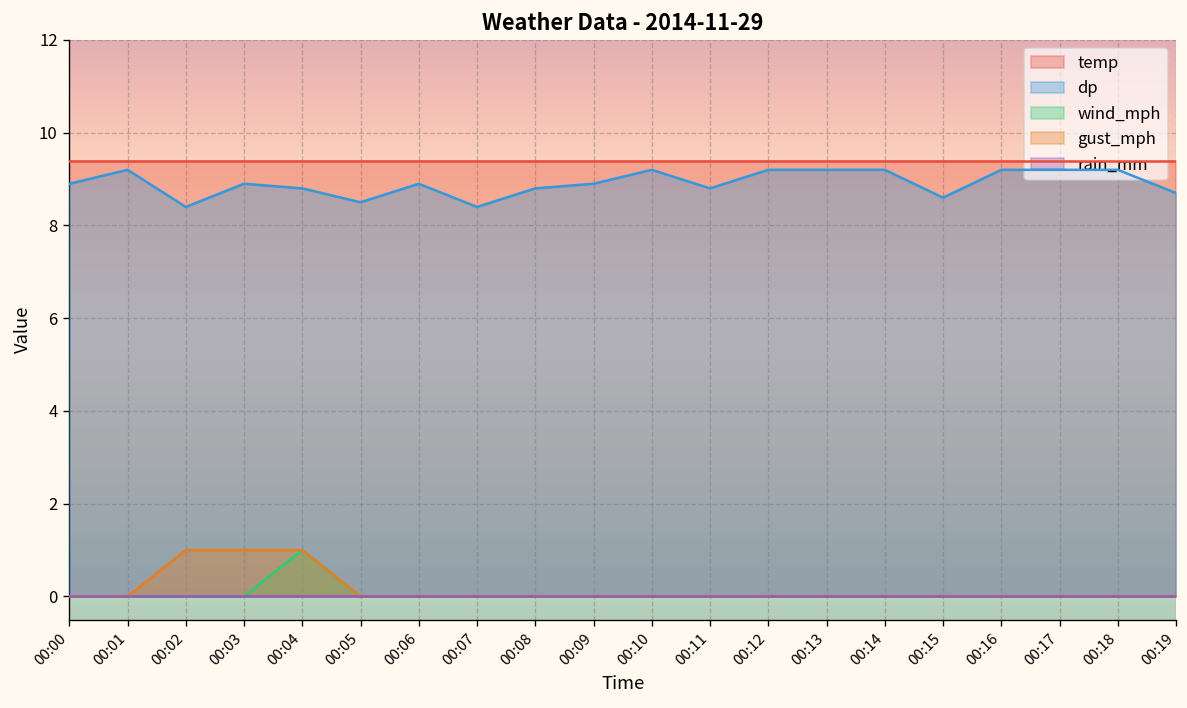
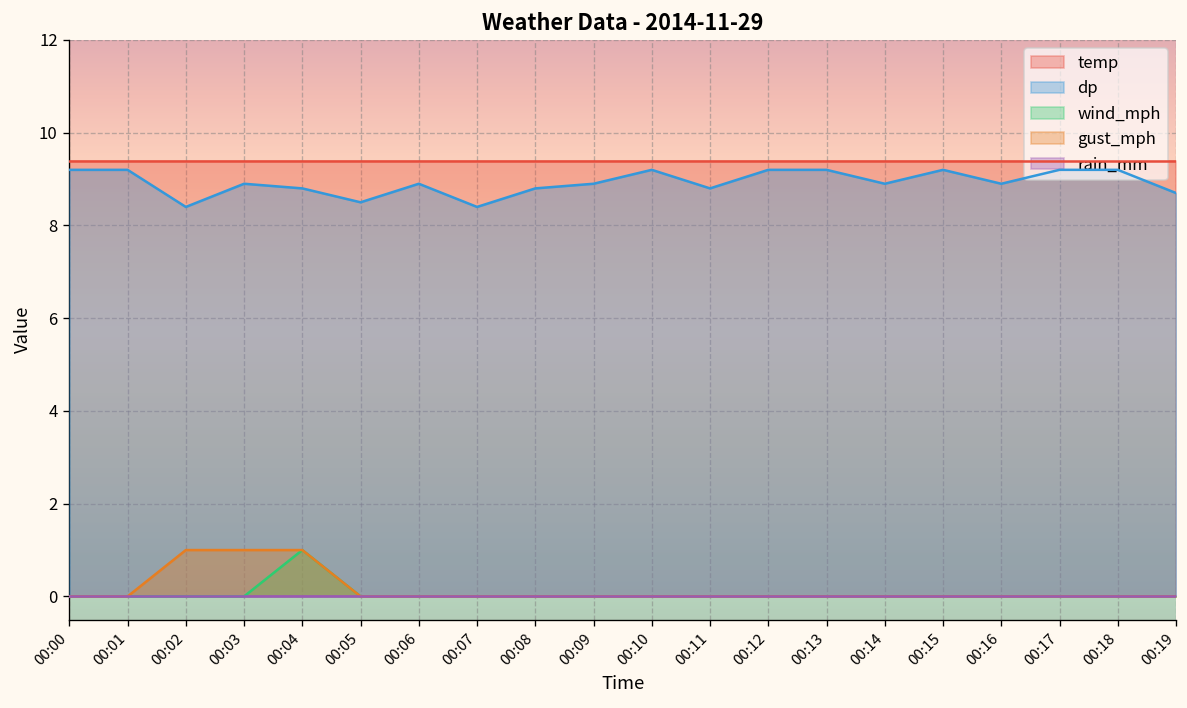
  {
    "dp": {
-     "00:00": 8.9,
+     "00:00": 9.2,
      "00:01": 9.2,
      "00:02": 8.4,
      "00:03": 8.9,
      "00:04": 8.8,
      "00:05": 8.5,
      "00:06": 8.9,
      "00:07": 8.4,
      "00:08": 8.8,
      "00:09": 8.9,
      "00:10": 9.2,
      "00:11": 8.8,
      "00:12": 9.2,
      "00:13": 9.2,
-     "00:14": 9.2,
-     "00:15": 8.6,
-     "00:16": 9.2,
+     "00:14": 8.9,
+     "00:15": 9.2,
+     "00:16": 8.9,
      "00:19": 8.7
    },
    "rain_mm": {
      "00:04": 0.0
    }
  }
